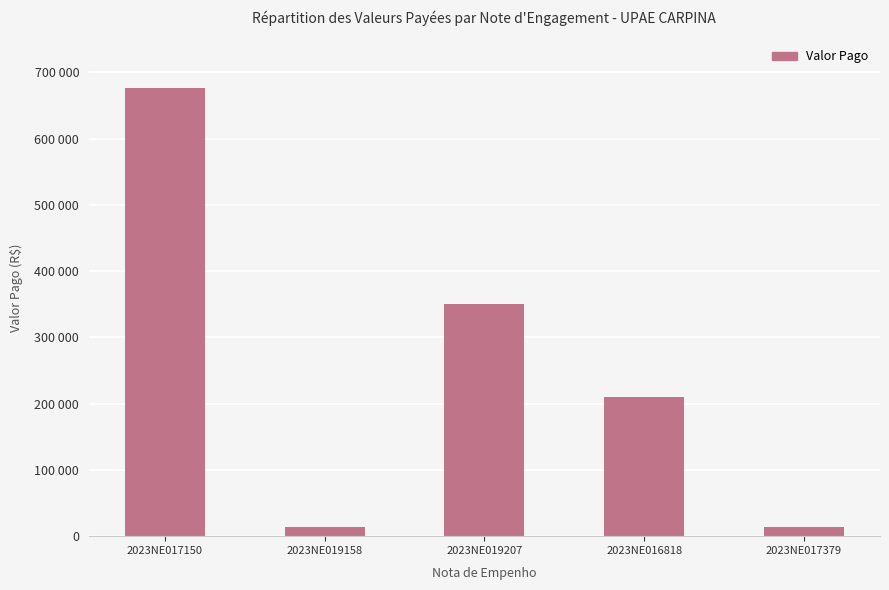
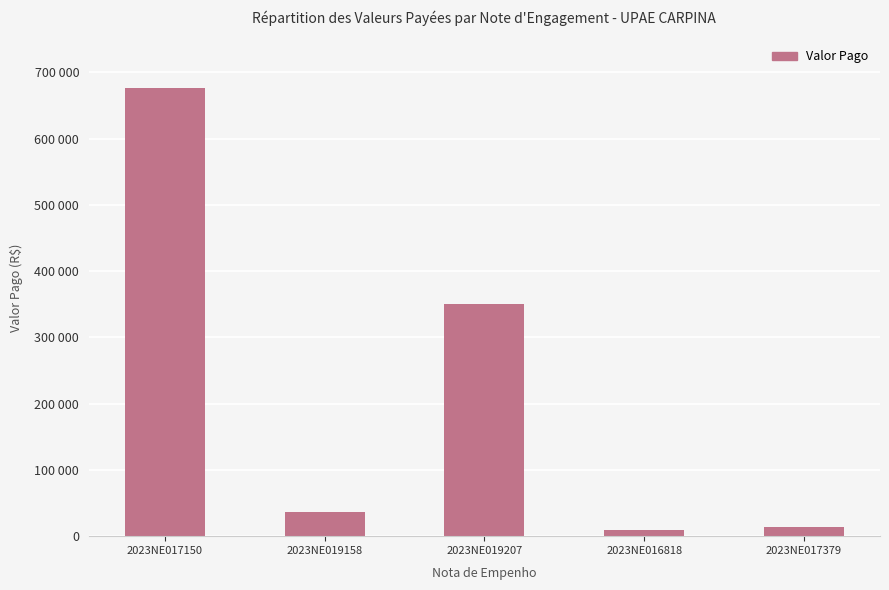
  {
    "2023NE017150": 680000,
-   "2023NE019158": 10000,
+   "2023NE019158": 40000,
    "2023NE019207": 350000,
-   "2023NE016818": 210000,
+   "2023NE016818": 10000,
    "2023NE017379": 10000
  }
